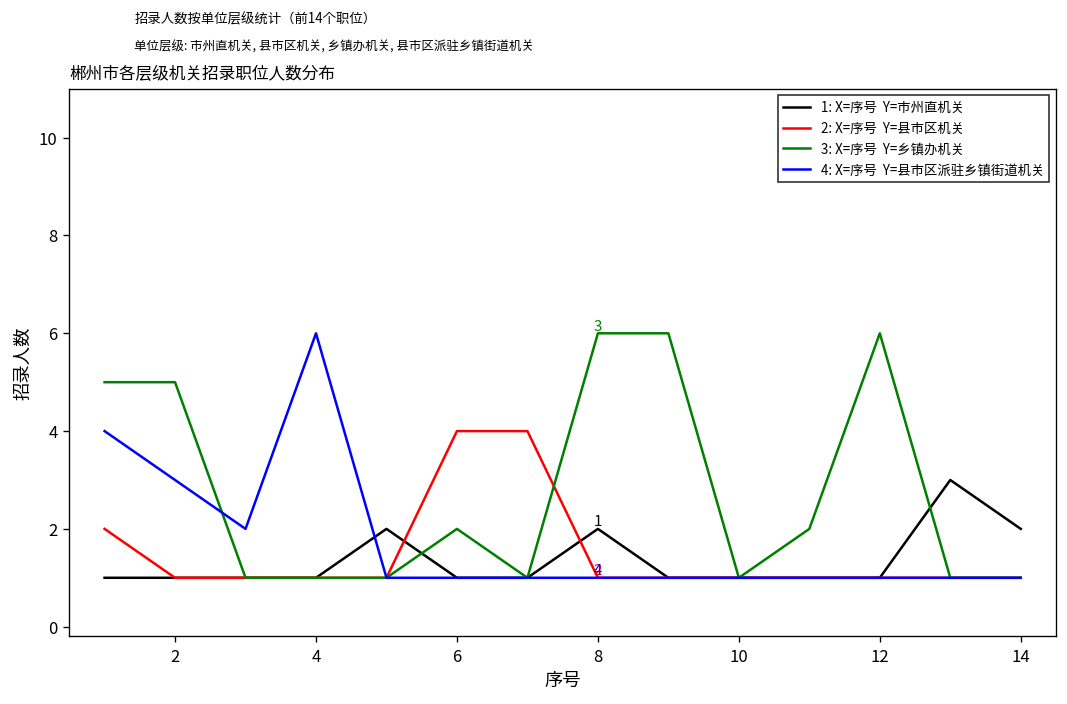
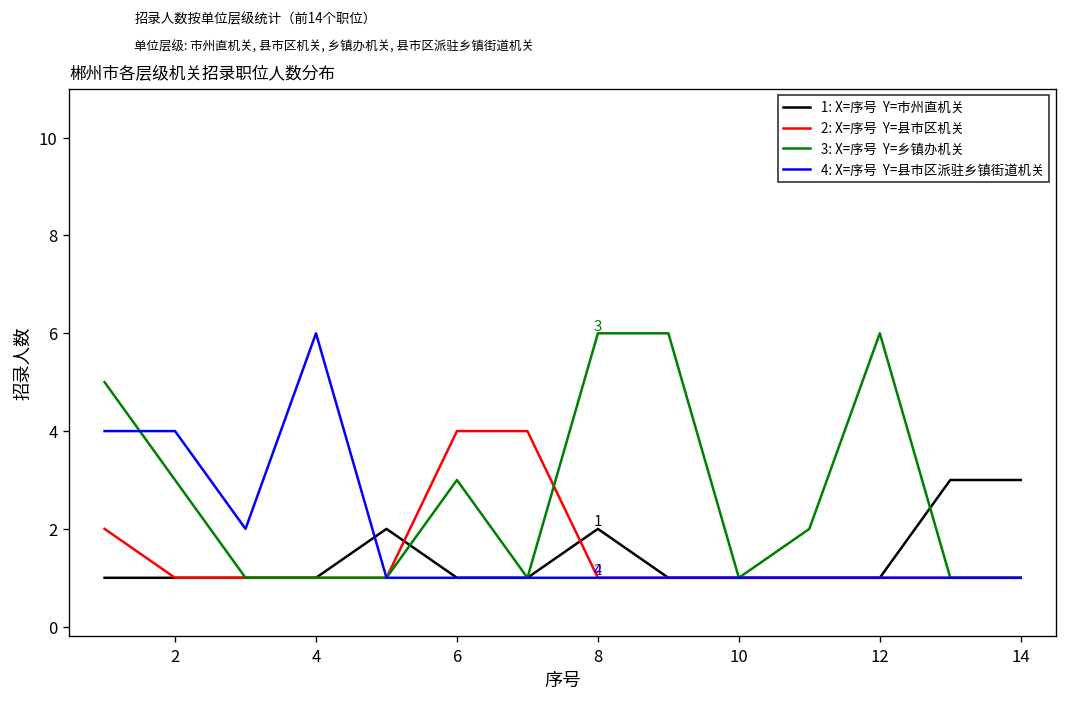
  {
    "1: X=序号 Y=市州直机关": {
-     "14": 2
+     "14": 3
    },
    "2: X=序号 Y=县市区机关": {
      "6": 4
    },
    "3: X=序号 Y=乡镇办机关": {
-     "2": 5,
-     "6": 2,
+     "2": 3,
+     "6": 3,
      "12": 6
    },
    "4: X=序号 Y=县市区派驻乡镇街道机关": {
-     "2": 3,
+     "2": 4,
      "4": 6
    }
  }
